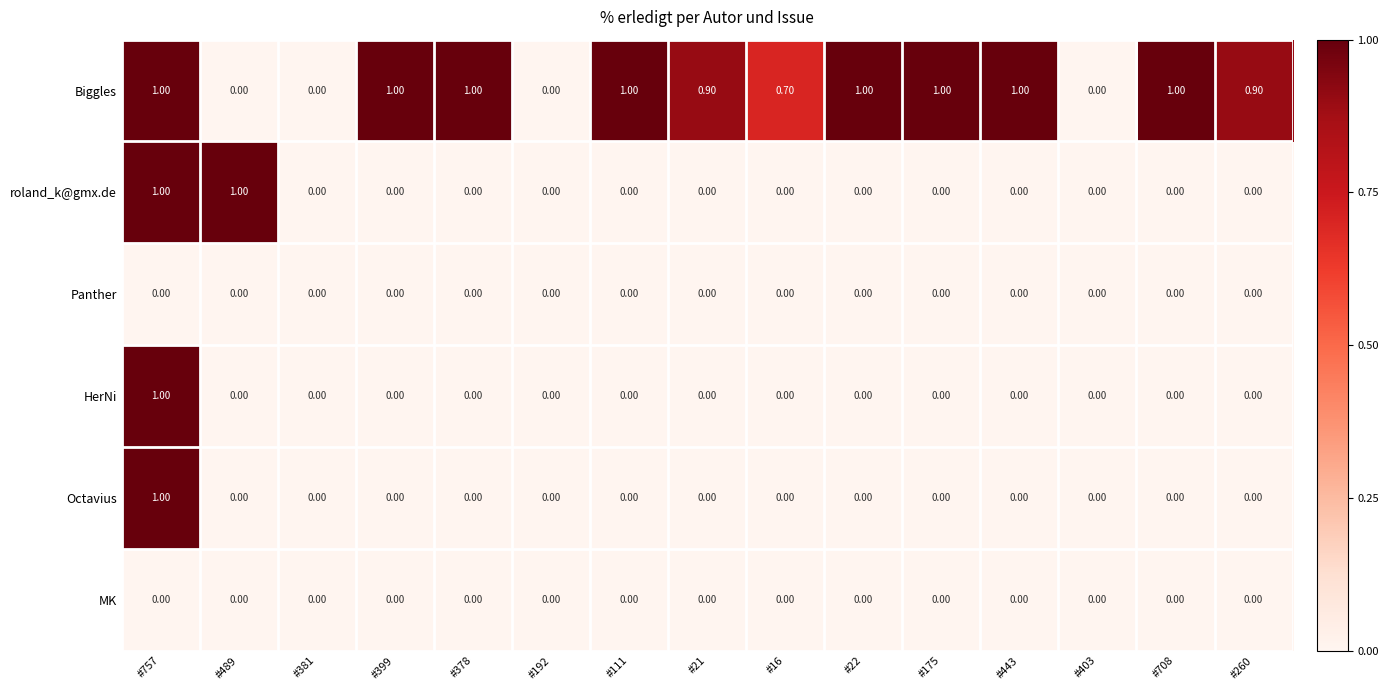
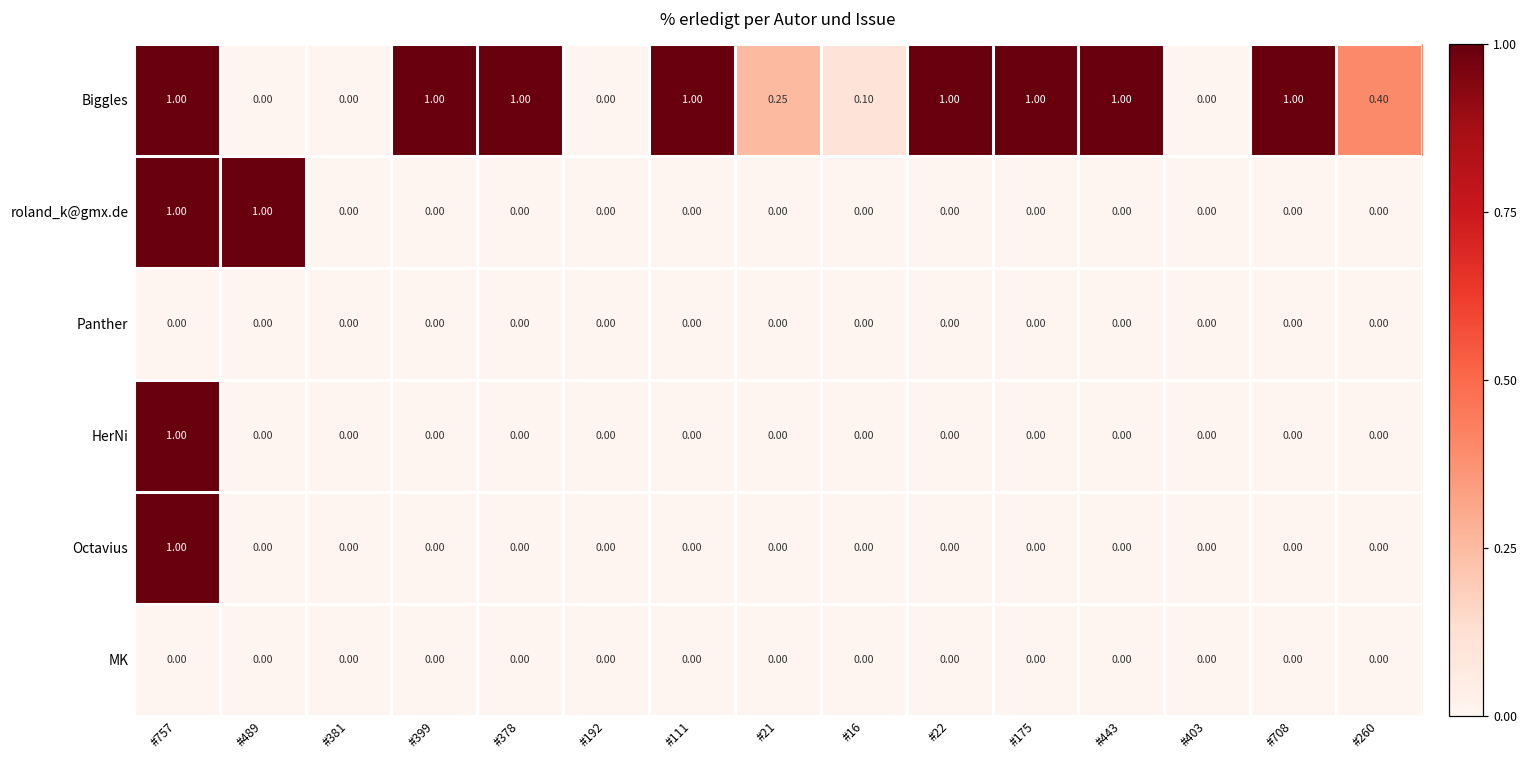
  {
    "Biggles": {
      "#757": 1.00,
      "#489": 0.00,
      "#381": 0.00,
      "#399": 1.00,
      "#378": 1.00,
      "#192": 0.00,
      "#111": 1.00,
-     "#21": 0.90,
-     "#16": 0.70,
+     "#21": 0.25,
+     "#16": 0.10,
      "#22": 1.00,
      "#175": 1.00,
      "#443": 1.00,
      "#403": 0.00,
      "#708": 1.00,
-     "#260": 0.90
+     "#260": 0.40
    },
    "roland_k@gmx.de": {
      "#757": 1.00,
      "#489": 1.00,
      "#381": 0.00,
      "#399": 0.00,
      "#378": 0.00,
      "#192": 0.00,
      "#111": 0.00,
      "#21": 0.00,
      "#16": 0.00,
      "#22": 0.00,
      "#175": 0.00,
      "#443": 0.00,
      "#403": 0.00,
      "#708": 0.00,
      "#260": 0.00
    },
    "Panther": {
      "#757": 0.00,
      "#489": 0.00,
      "#381": 0.00,
      "#399": 0.00,
      "#378": 0.00,
      "#192": 0.00,
      "#111": 0.00,
      "#21": 0.00,
      "#16": 0.00,
      "#22": 0.00,
      "#175": 0.00,
      "#443": 0.00,
      "#403": 0.00,
      "#708": 0.00,
      "#260": 0.00
    },
    "HerNi": {
      "#757": 1.00,
      "#489": 0.00,
      "#381": 0.00,
      "#399": 0.00,
      "#378": 0.00,
      "#192": 0.00,
      "#111": 0.00,
      "#21": 0.00,
      "#16": 0.00,
      "#22": 0.00,
      "#175": 0.00,
      "#443": 0.00,
      "#403": 0.00,
      "#708": 0.00,
      "#260": 0.00
    },
    "Octavius": {
      "#757": 1.00,
      "#489": 0.00,
      "#381": 0.00,
      "#399": 0.00,
      "#378": 0.00,
      "#192": 0.00,
      "#111": 0.00,
      "#21": 0.00,
      "#16": 0.00,
      "#22": 0.00,
      "#175": 0.00,
      "#443": 0.00,
      "#403": 0.00,
      "#708": 0.00,
      "#260": 0.00
    },
    "MK": {
      "#757": 0.00,
      "#489": 0.00,
      "#381": 0.00,
      "#399": 0.00,
      "#378": 0.00,
      "#192": 0.00,
      "#111": 0.00,
      "#21": 0.00,
      "#16": 0.00,
      "#22": 0.00,
      "#175": 0.00,
      "#443": 0.00,
      "#403": 0.00,
      "#708": 0.00,
      "#260": 0.00
    }
  }
